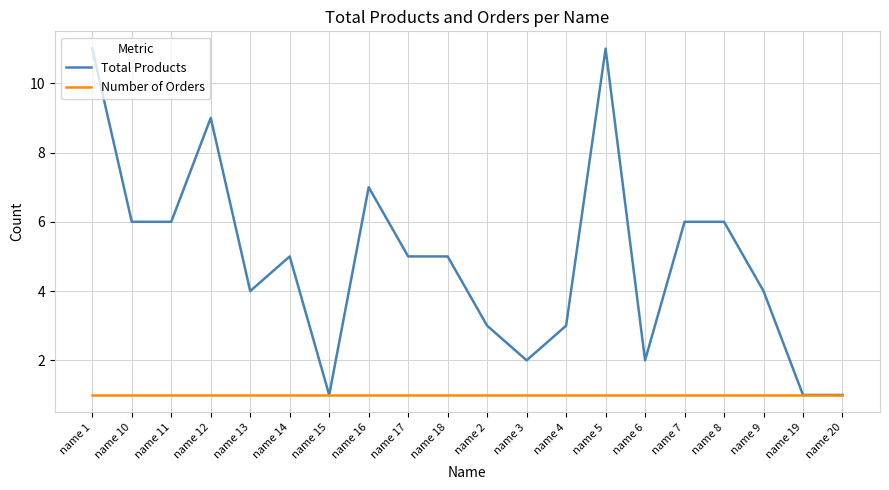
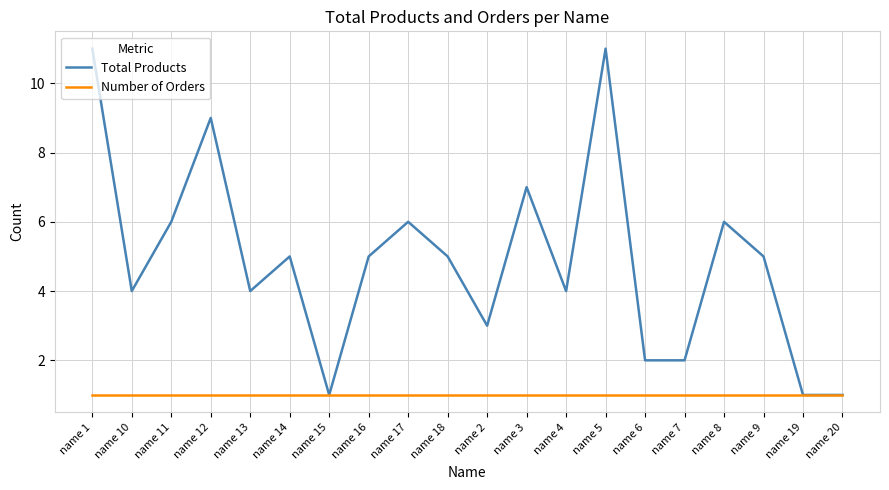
  {
    "Total Products": {
-     "name 10": 6,
+     "name 10": 4,
      "name 11": 6,
      "name 12": 9,
      "name 13": 4,
      "name 14": 5,
-     "name 16": 7,
-     "name 17": 5,
+     "name 16": 5,
+     "name 17": 6,
      "name 18": 5,
      "name 2": 3,
-     "name 3": 2,
-     "name 4": 3,
+     "name 3": 7,
+     "name 4": 4,
      "name 5": 11,
      "name 6": 2,
-     "name 7": 6,
+     "name 7": 2,
      "name 8": 6,
-     "name 9": 4
+     "name 9": 5
    },
    "Number of Orders": {
      "name 1": 1,
      "name 10": 1,
      "name 11": 1,
      "name 12": 1,
      "name 13": 1,
      "name 14": 1,
      "name 16": 1,
      "name 17": 1,
      "name 18": 1,
      "name 2": 1,
      "name 3": 1,
      "name 4": 1,
      "name 5": 1,
      "name 6": 1,
      "name 7": 1,
      "name 8": 1,
      "name 9": 1
    }
  }
